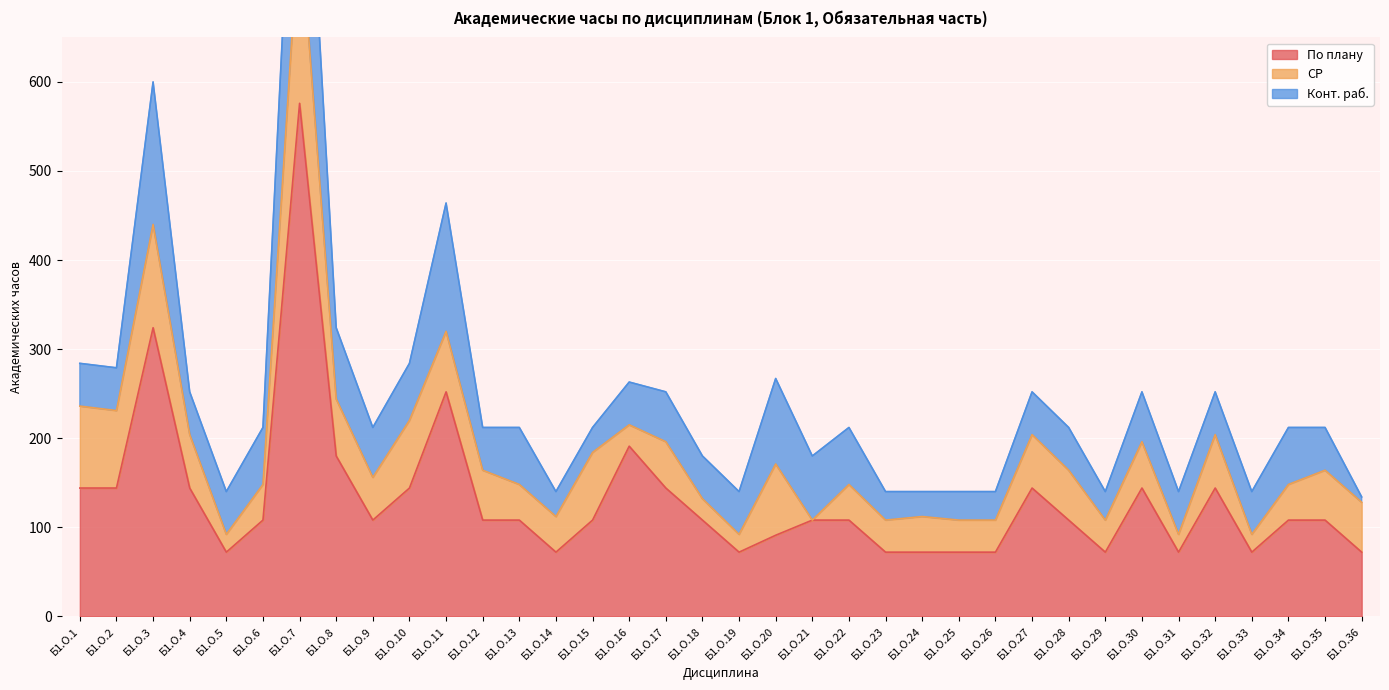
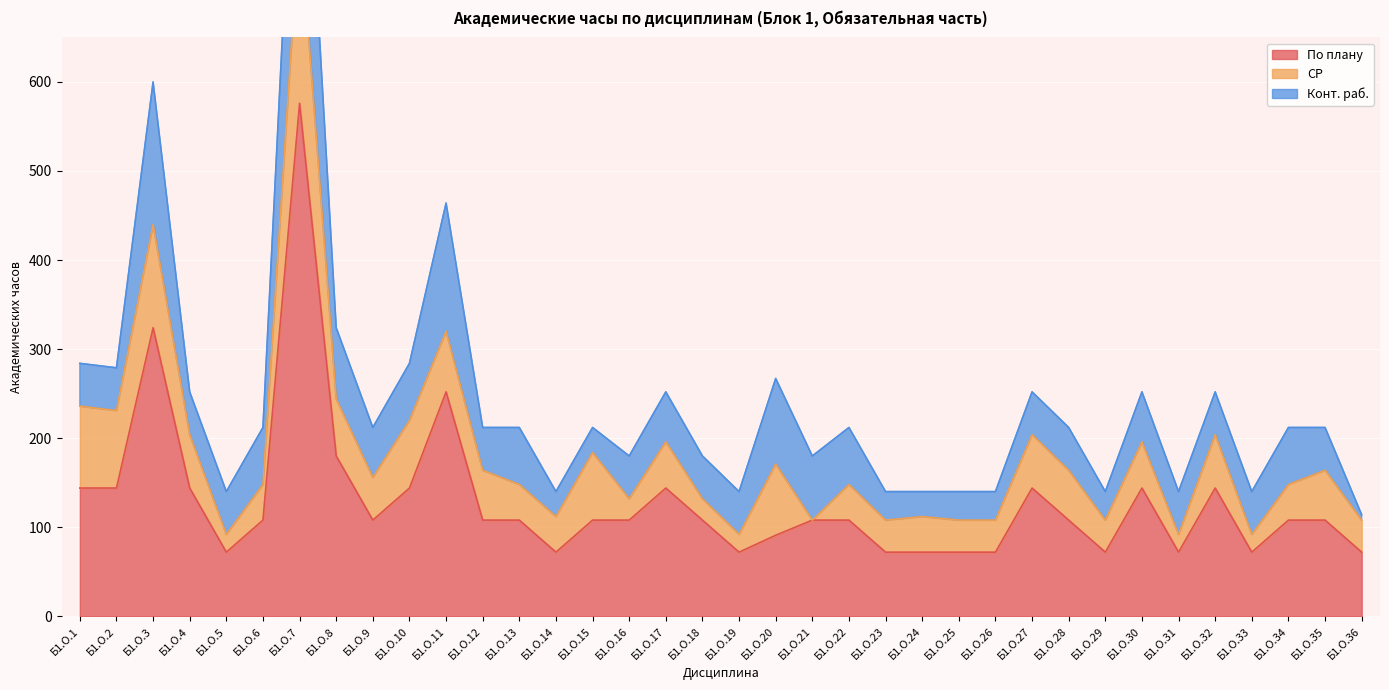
  {
    "По плану": {
      "Б1.О.1": 140,
      "Б1.О.2": 140,
      "Б1.О.3": 320,
      "Б1.О.4": 140,
      "Б1.О.5": 70,
      "Б1.О.6": 110,
      "Б1.О.7": 580,
      "Б1.О.8": 180,
      "Б1.О.9": 110,
      "Б1.О.10": 140,
      "Б1.О.11": 250,
      "Б1.О.12": 110,
      "Б1.О.13": 110,
      "Б1.О.14": 70,
      "Б1.О.15": 110,
-     "Б1.О.16": 190,
+     "Б1.О.16": 110,
      "Б1.О.17": 140,
      "Б1.О.18": 110,
      "Б1.О.19": 70,
      "Б1.О.20": 90,
      "Б1.О.22": 110,
      "Б1.О.23": 70,
      "Б1.О.24": 70,
      "Б1.О.25": 70,
      "Б1.О.26": 70,
      "Б1.О.27": 140,
      "Б1.О.28": 110,
      "Б1.О.29": 70,
      "Б1.О.30": 140,
      "Б1.О.31": 70,
      "Б1.О.32": 140,
      "Б1.О.33": 70,
      "Б1.О.34": 110,
      "Б1.О.35": 110,
      "Б1.О.36": 70
    },
    "СР": {
      "Б1.О.1": 90,
      "Б1.О.2": 90,
      "Б1.О.3": 120,
      "Б1.О.4": 60,
      "Б1.О.5": 20,
      "Б1.О.6": 40,
      "Б1.О.8": 60,
      "Б1.О.9": 50,
      "Б1.О.10": 80,
      "Б1.О.11": 70,
      "Б1.О.12": 60,
      "Б1.О.13": 40,
      "Б1.О.14": 40,
      "Б1.О.15": 80,
      "Б1.О.16": 20,
      "Б1.О.17": 50,
      "Б1.О.18": 20,
      "Б1.О.19": 20,
      "Б1.О.20": 80,
      "Б1.О.22": 40,
      "Б1.О.23": 40,
      "Б1.О.24": 40,
      "Б1.О.25": 40,
      "Б1.О.26": 40,
      "Б1.О.27": 60,
      "Б1.О.28": 60,
      "Б1.О.29": 40,
      "Б1.О.30": 50,
      "Б1.О.31": 20,
      "Б1.О.32": 60,
      "Б1.О.33": 20,
      "Б1.О.34": 40,
      "Б1.О.35": 60,
-     "Б1.О.36": 60
+     "Б1.О.36": 40
    },
    "Конт. раб.": {
      "Б1.О.1": 50,
      "Б1.О.2": 50,
      "Б1.О.3": 160,
      "Б1.О.4": 50,
      "Б1.О.5": 50,
      "Б1.О.6": 60,
      "Б1.О.8": 80,
      "Б1.О.9": 60,
      "Б1.О.10": 60,
      "Б1.О.11": 140,
      "Б1.О.12": 50,
      "Б1.О.13": 60,
      "Б1.О.14": 30,
      "Б1.О.15": 30,
      "Б1.О.16": 50,
      "Б1.О.17": 60,
      "Б1.О.18": 50,
      "Б1.О.19": 50,
      "Б1.О.20": 100,
      "Б1.О.21": 70,
      "Б1.О.22": 60,
      "Б1.О.23": 30,
      "Б1.О.24": 30,
      "Б1.О.25": 30,
      "Б1.О.26": 30,
      "Б1.О.27": 50,
      "Б1.О.28": 50,
      "Б1.О.29": 30,
      "Б1.О.30": 60,
      "Б1.О.31": 50,
      "Б1.О.32": 50,
      "Б1.О.33": 50,
      "Б1.О.34": 60,
      "Б1.О.35": 50,
      "Б1.О.36": 10
    }
  }
